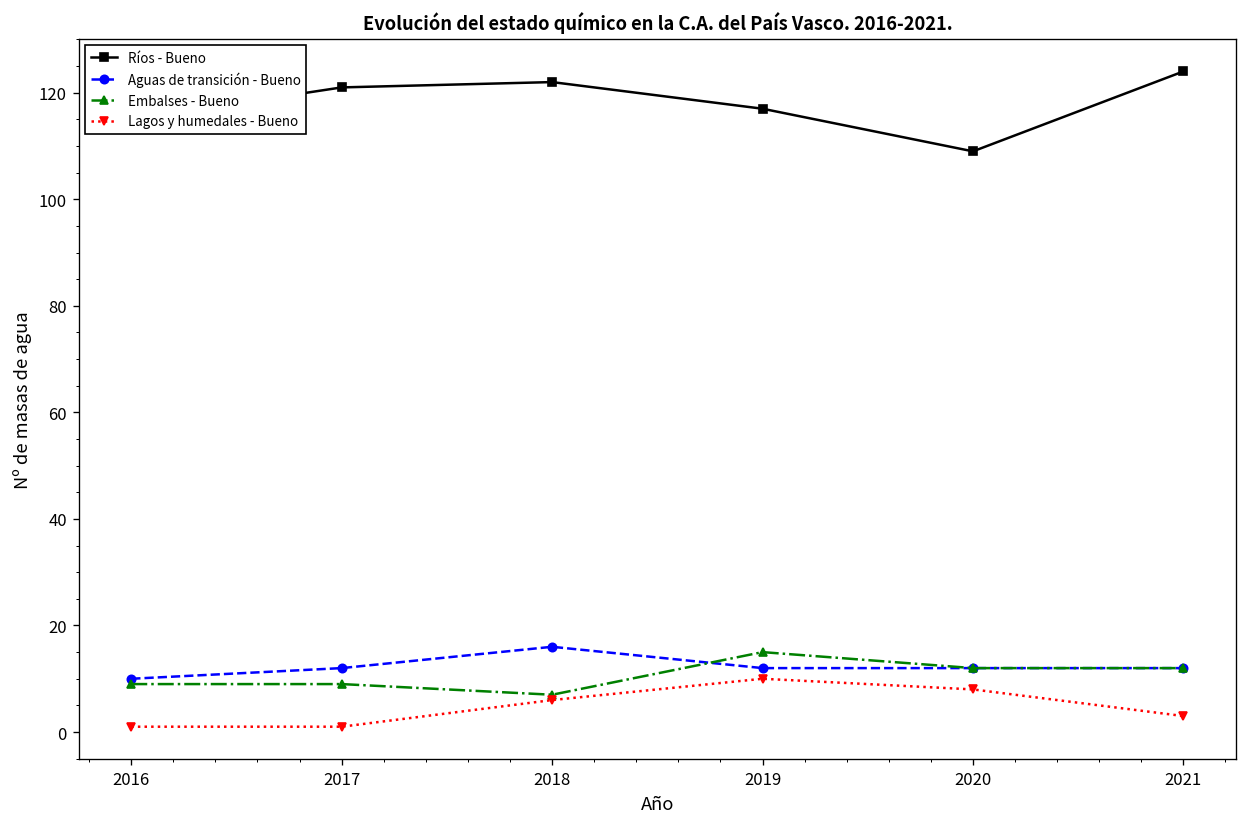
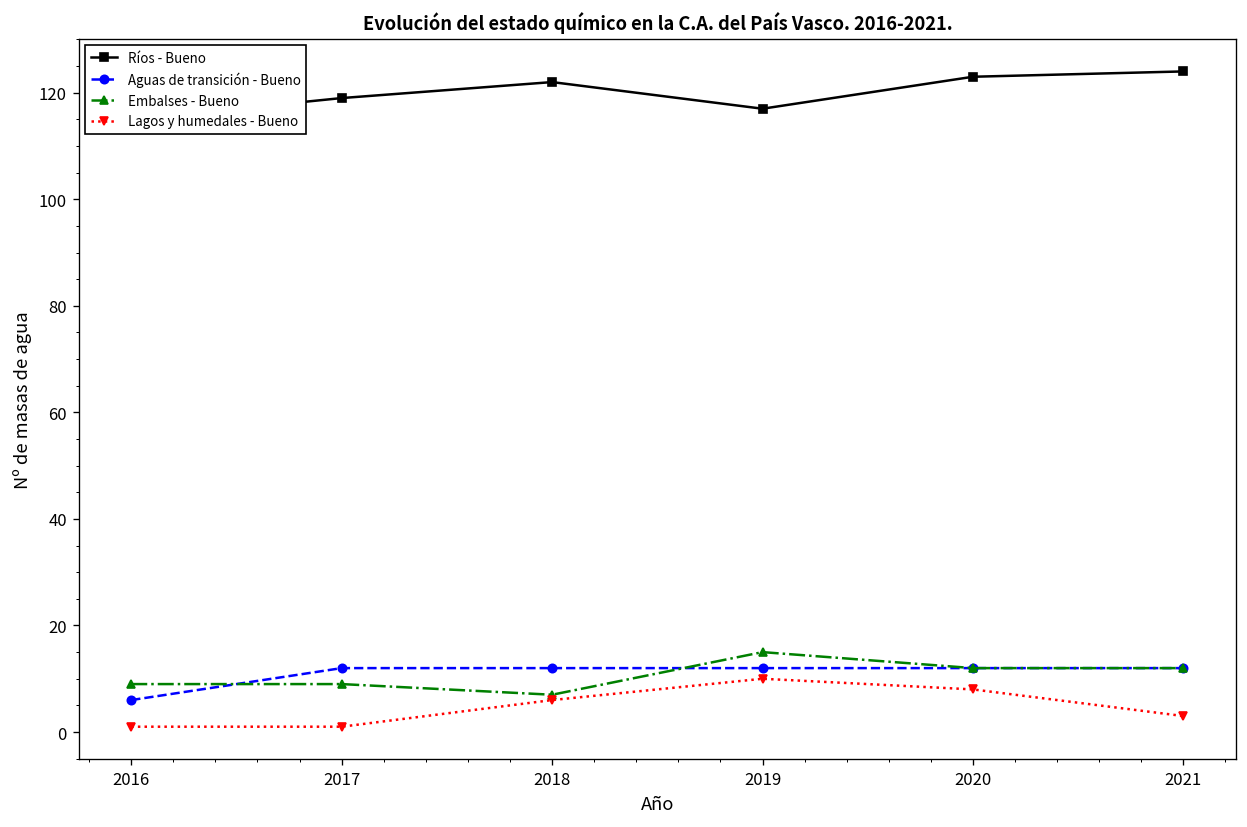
  {
    "Ríos - Bueno": {
-     "2017": 121,
+     "2017": 119,
      "2018": 122,
      "2019": 117,
-     "2020": 109,
+     "2020": 123,
      "2021": 124
    },
    "Aguas de transición - Bueno": {
-     "2016": 10,
+     "2016": 6,
      "2017": 12,
-     "2018": 16,
+     "2018": 12,
      "2019": 12
    },
    "Embalses - Bueno": {
      "2016": 9,
      "2017": 9,
      "2018": 7,
      "2019": 15
    },
    "Lagos y humedales - Bueno": {
      "2016": 1,
      "2017": 1,
      "2018": 6,
      "2019": 10,
      "2020": 8,
      "2021": 3
    }
  }
